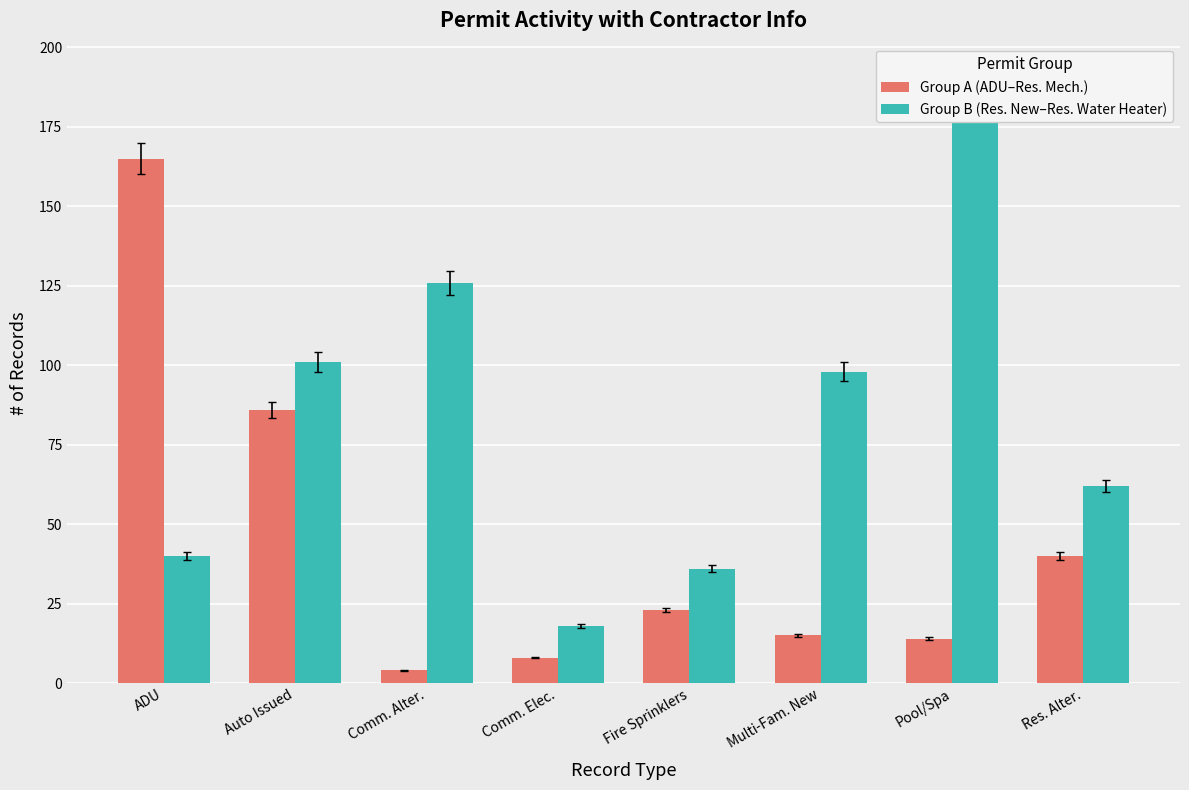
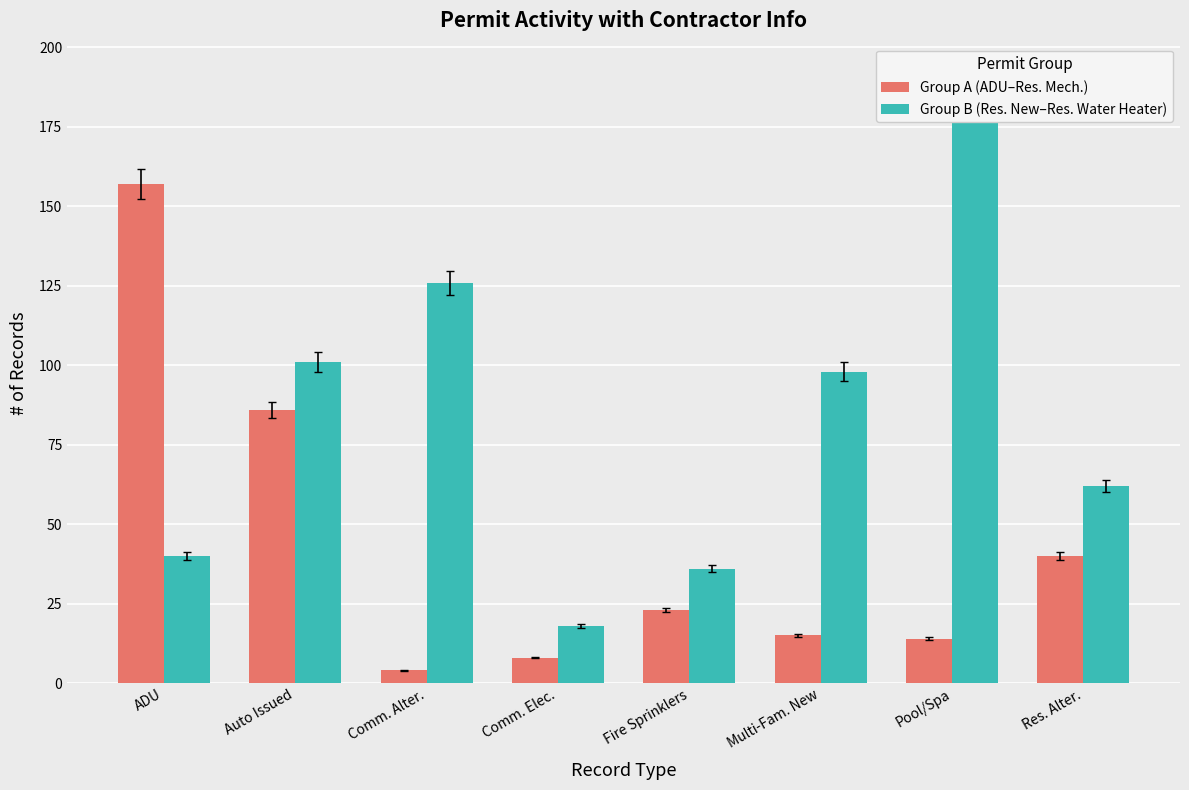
  {
    "Group A (ADU–Res. Mech.)": {
-     "ADU": 165,
+     "ADU": 157,
      "Auto Issued": 86,
      "Comm. Alter.": 4,
      "Comm. Elec.": 8,
      "Fire Sprinklers": 23,
      "Multi-Fam. New": 15,
      "Pool/Spa": 14,
      "Res. Alter.": 40
    },
    "Group B (Res. New–Res. Water Heater)": {
      "ADU": 40,
      "Auto Issued": 101,
      "Comm. Alter.": 126,
      "Comm. Elec.": 18,
      "Fire Sprinklers": 36,
      "Multi-Fam. New": 98,
      "Res. Alter.": 62
    }
  }
